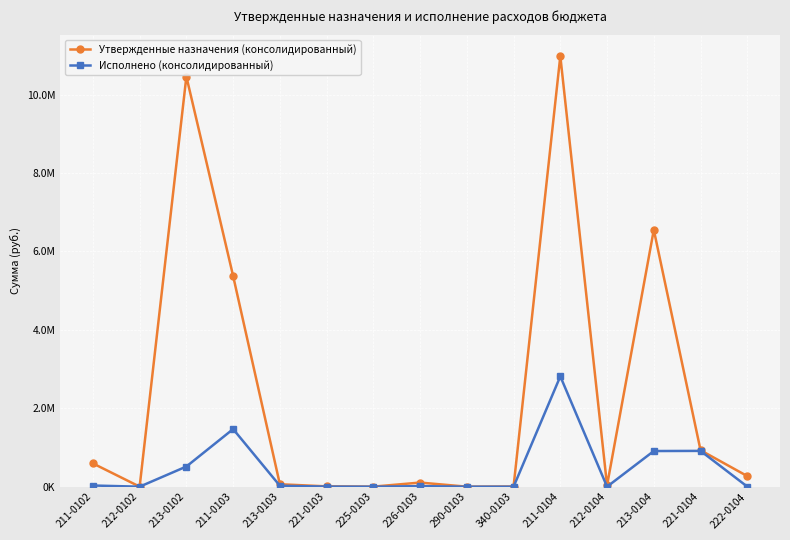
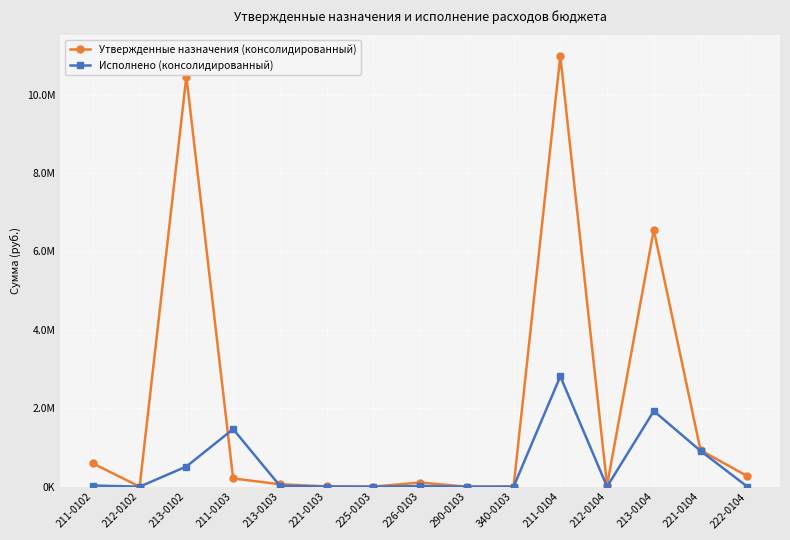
  {
    "Утвержденные назначения (консолидированный)": {
      "211-0102": 600000,
      "213-0102": 10500000,
-     "211-0103": 5400000,
+     "211-0103": 200000,
      "226-0103": 100000,
      "211-0104": 11000000,
      "213-0104": 6600000,
      "222-0104": 300000
    },
    "Исполнено (консолидированный)": {
      "211-0102": 0,
      "213-0102": 500000,
      "211-0103": 1500000,
      "226-0103": 0,
      "211-0104": 2800000,
-     "213-0104": 900000,
+     "213-0104": 1900000,
      "222-0104": 0
    }
  }
